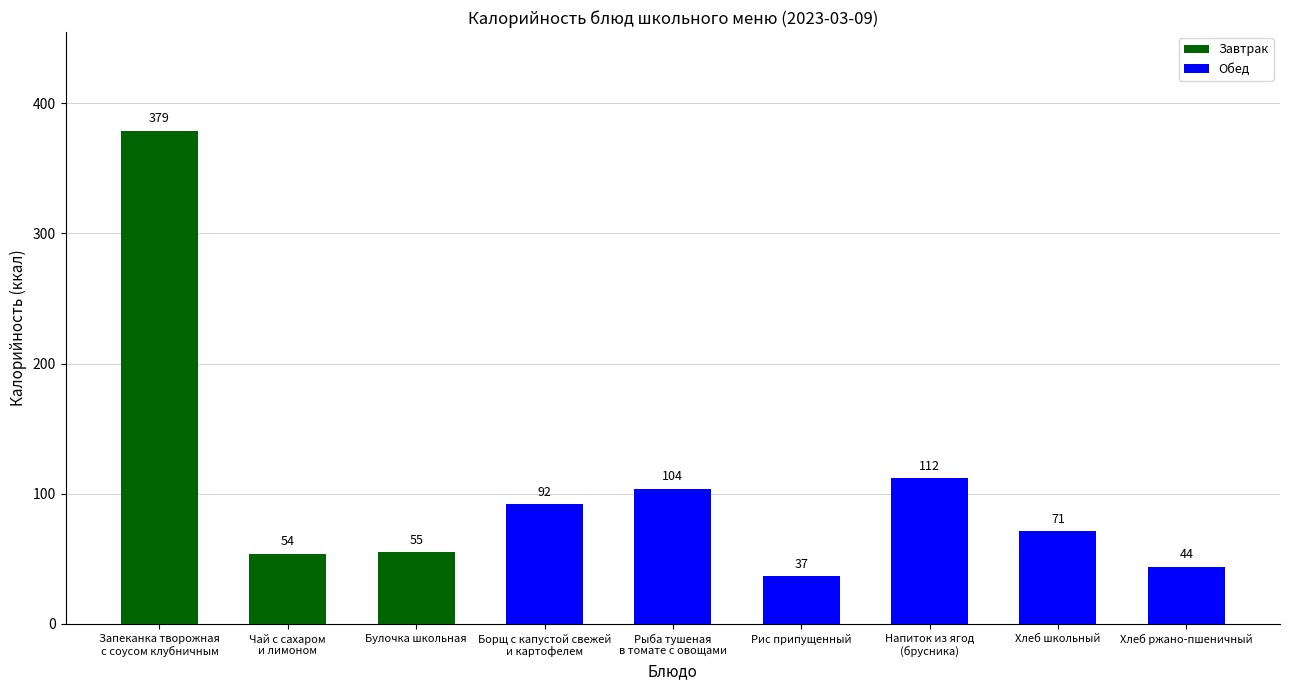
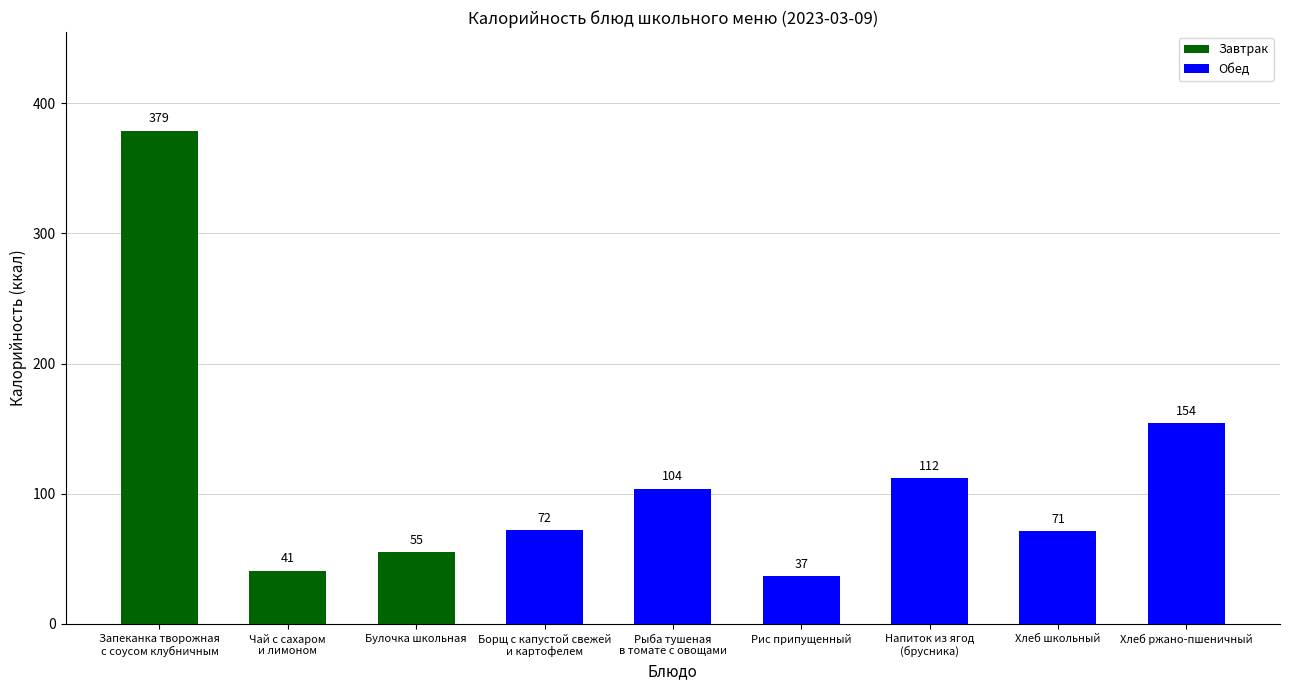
  {
    "Запеканка творожная с соусом клубничным": 379,
-   "Чай с сахаром и лимоном": 54,
+   "Чай с сахаром и лимоном": 41,
    "Булочка школьная": 55,
-   "Борщ с капустой свежей и картофелем": 92,
+   "Борщ с капустой свежей и картофелем": 72,
    "Рыба тушеная в томате с овощами": 104,
    "Рис припущенный": 37,
    "Напиток из ягод (брусника)": 112,
    "Хлеб школьный": 71,
-   "Хлеб ржано-пшеничный": 44
+   "Хлеб ржано-пшеничный": 154
  }
